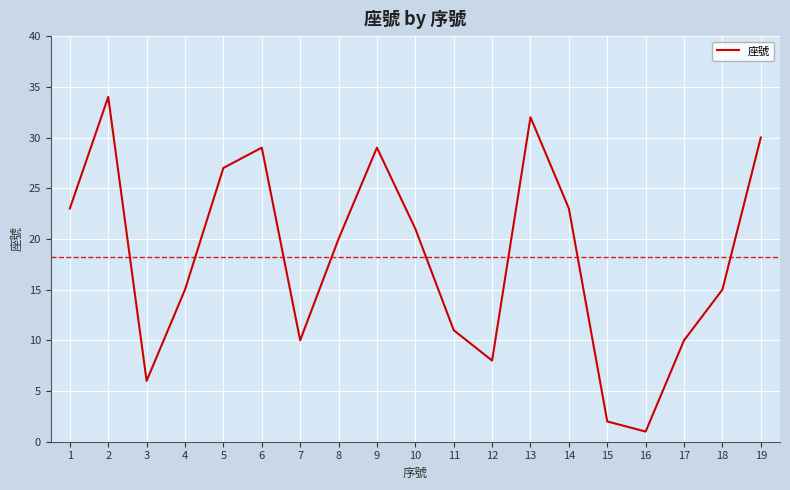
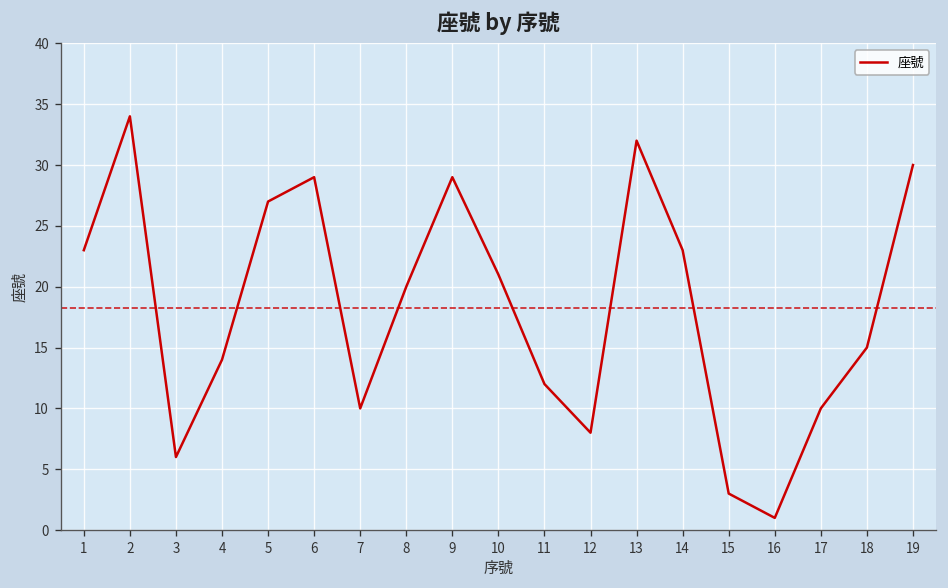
  {
    "1": 23,
    "2": 34,
    "3": 6,
-   "4": 15,
+   "4": 14,
    "5": 27,
    "6": 29,
    "7": 10,
    "8": 20,
    "9": 29,
    "10": 21,
-   "11": 11,
+   "11": 12,
    "12": 8,
    "13": 32,
    "14": 23,
-   "15": 2,
+   "15": 3,
    "16": 1,
    "17": 10,
    "18": 15,
    "19": 30
  }
